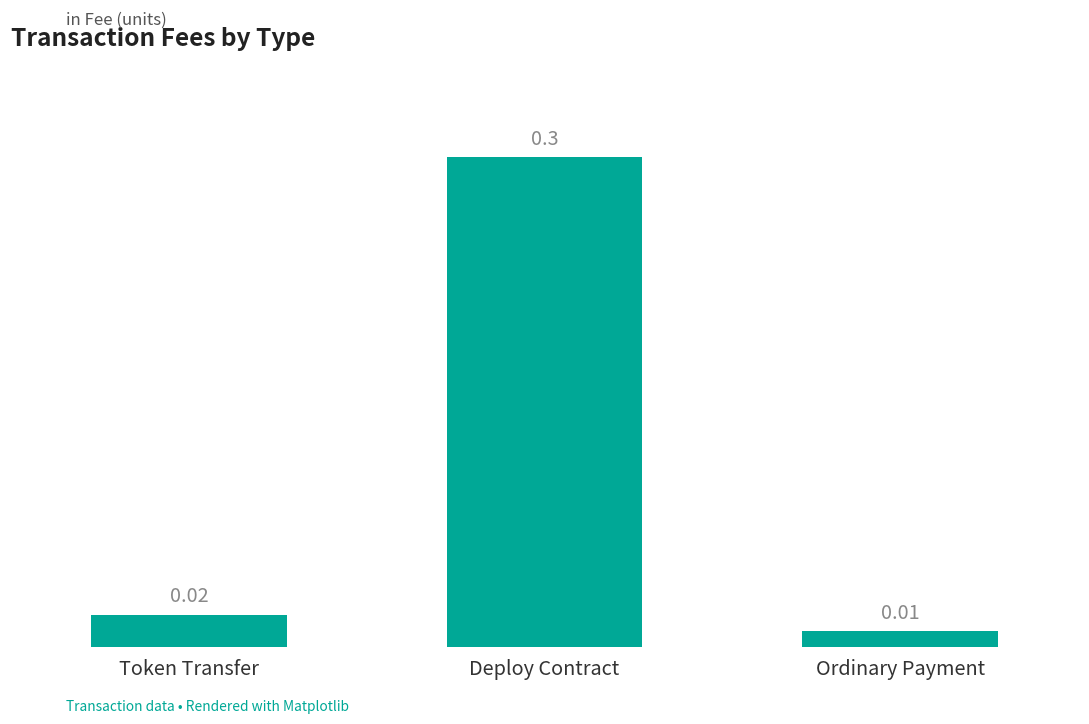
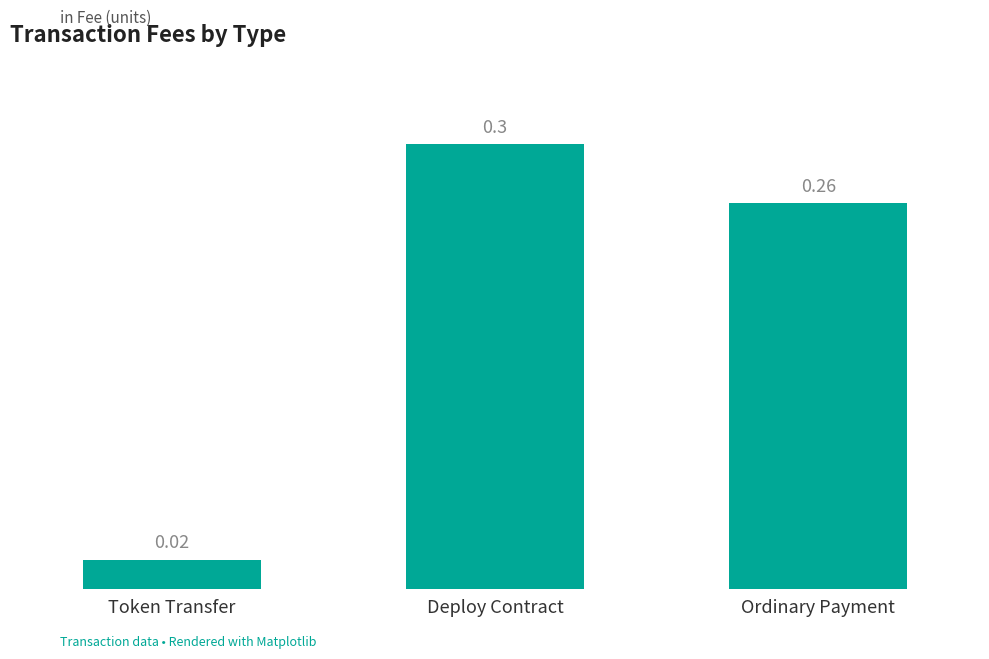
  {
    "Token Transfer": 0.02,
    "Deploy Contract": 0.3,
-   "Ordinary Payment": 0.01
+   "Ordinary Payment": 0.26
  }
